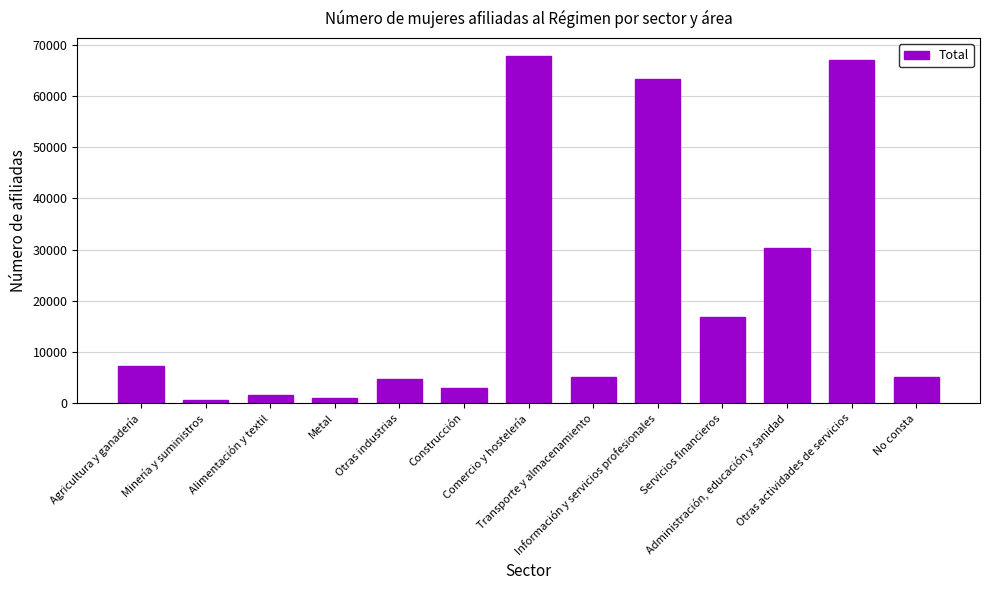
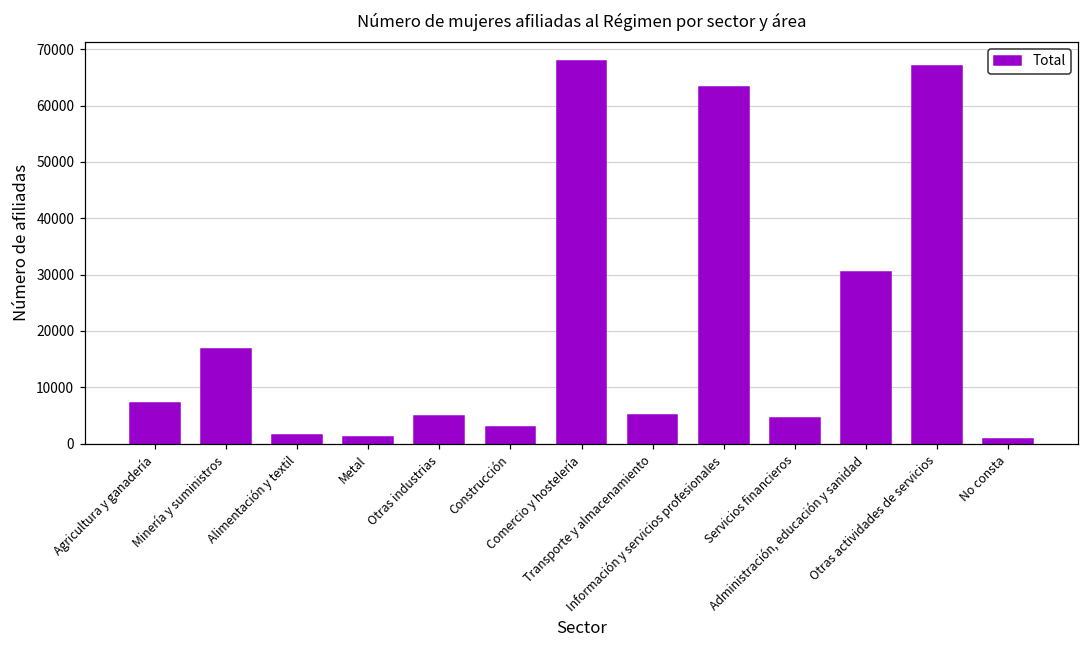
  {
    "Agricultura y ganadería": 7000,
-   "Minería y suministros": 1000,
+   "Minería y suministros": 17000,
    "Alimentación y textil": 2000,
    "Metal": 1000,
    "Otras industrias": 5000,
    "Construcción": 3000,
    "Comercio y hostelería": 68000,
    "Transporte y almacenamiento": 5000,
    "Información y servicios profesionales": 63000,
-   "Servicios financieros": 17000,
+   "Servicios financieros": 5000,
    "Administración, educación y sanidad": 30000,
    "Otras actividades de servicios": 67000,
-   "No consta": 5000
+   "No consta": 1000
  }
